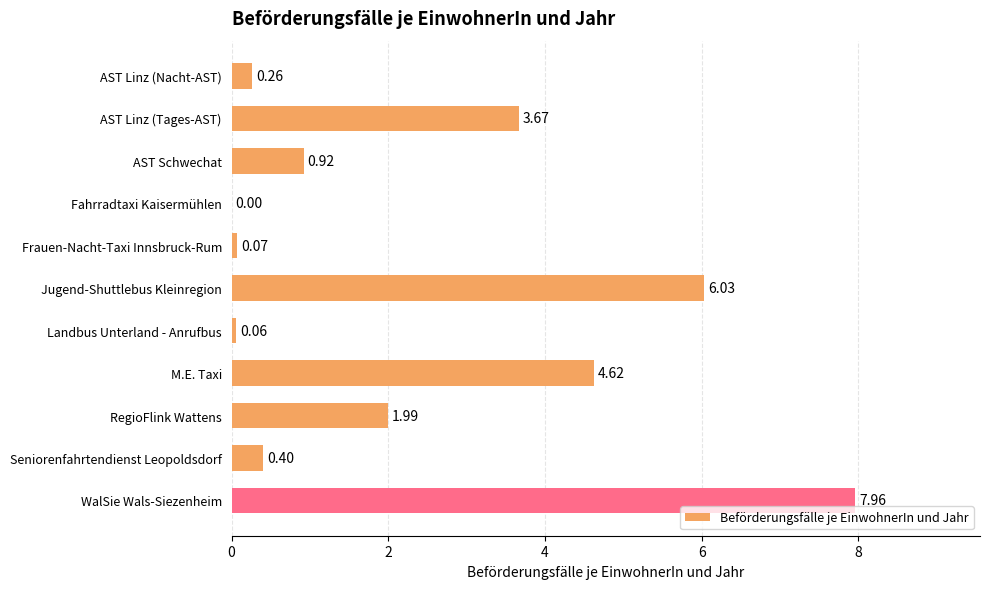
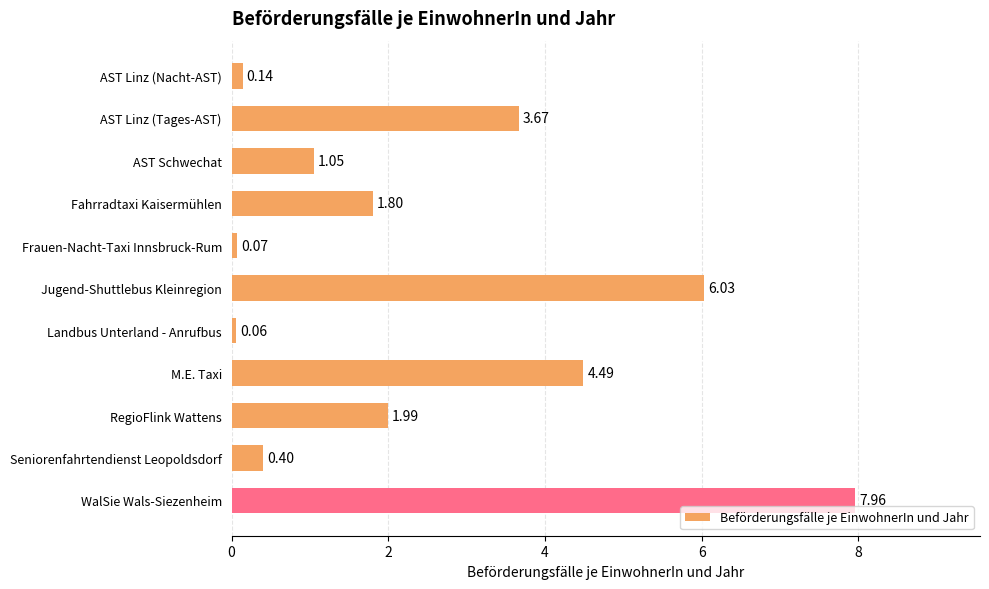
  {
-   "AST Linz (Nacht-AST)": 0.26,
+   "AST Linz (Nacht-AST)": 0.14,
    "AST Linz (Tages-AST)": 3.67,
-   "AST Schwechat": 0.92,
-   "Fahrradtaxi Kaisermühlen": 0.00,
+   "AST Schwechat": 1.05,
+   "Fahrradtaxi Kaisermühlen": 1.80,
    "Frauen-Nacht-Taxi Innsbruck-Rum": 0.07,
    "Jugend-Shuttlebus Kleinregion": 6.03,
    "Landbus Unterland - Anrufbus": 0.06,
-   "M.E. Taxi": 4.62,
+   "M.E. Taxi": 4.49,
    "RegioFlink Wattens": 1.99,
    "Seniorenfahrtendienst Leopoldsdorf": 0.40
  }
